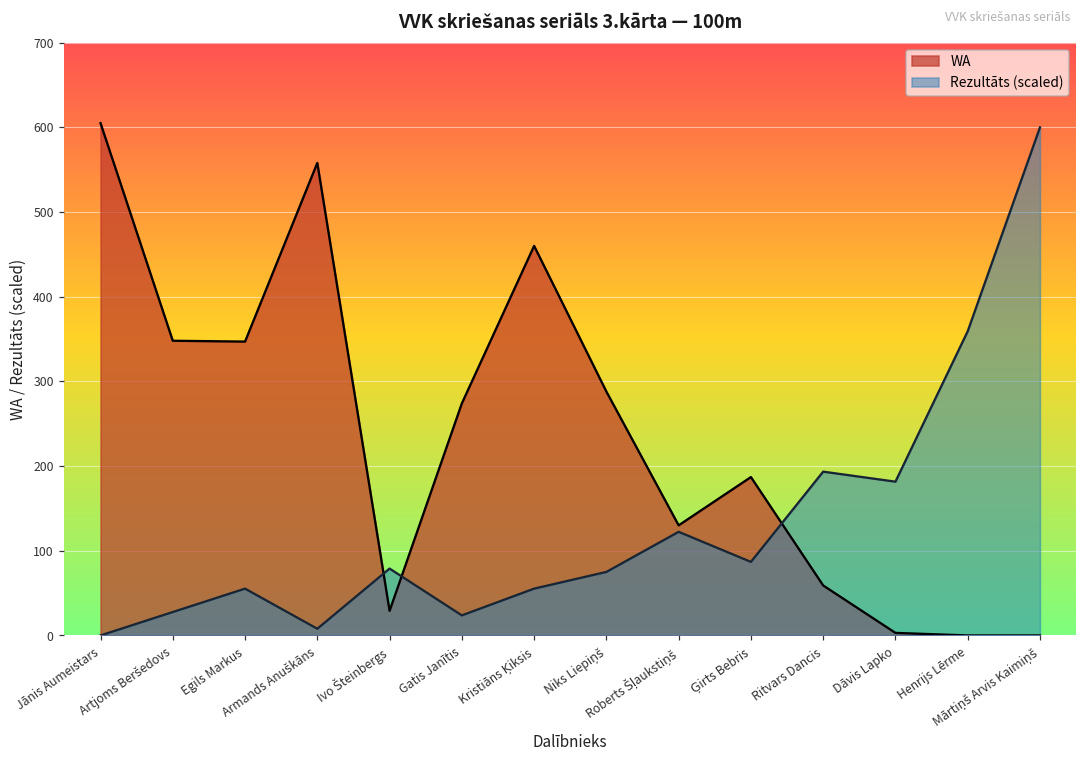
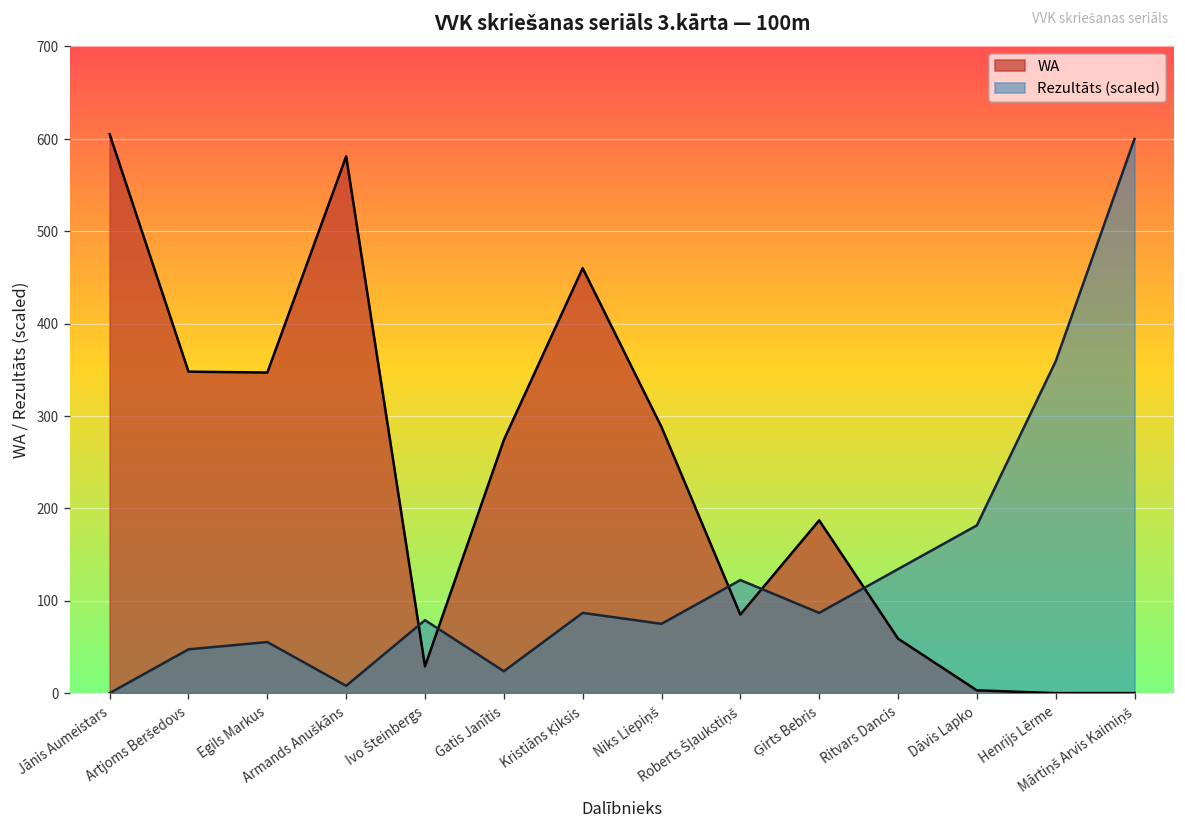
  {
    "WA": {
      "Jānis Aumeistars": 610,
      "Artjoms Beršedovs": 350,
      "Egils Markus": 350,
-     "Armands Anuškāns": 560,
+     "Armands Anuškāns": 580,
      "Ivo Šteinbergs": 30,
      "Gatis Janītis": 270,
      "Kristiāns Ķiksis": 460,
      "Niks Liepiņš": 290,
-     "Roberts Šļaukstiņš": 130,
+     "Roberts Šļaukstiņš": 90,
      "Ģirts Bebris": 190,
      "Ritvars Dancis": 60,
      "Dāvis Lapko": 0,
      "Henrijs Lērme": 0,
      "Mārtiņš Arvis Kaimiņš": 0
    },
    "Rezultāts (scaled)": {
      "Jānis Aumeistars": 0,
-     "Artjoms Beršedovs": 30,
+     "Artjoms Beršedovs": 50,
      "Egils Markus": 60,
      "Armands Anuškāns": 10,
      "Ivo Šteinbergs": 80,
      "Gatis Janītis": 20,
-     "Kristiāns Ķiksis": 60,
+     "Kristiāns Ķiksis": 90,
      "Niks Liepiņš": 70,
      "Roberts Šļaukstiņš": 120,
      "Ģirts Bebris": 90,
-     "Ritvars Dancis": 190,
+     "Ritvars Dancis": 130,
      "Dāvis Lapko": 180,
      "Henrijs Lērme": 360,
      "Mārtiņš Arvis Kaimiņš": 600
    }
  }
